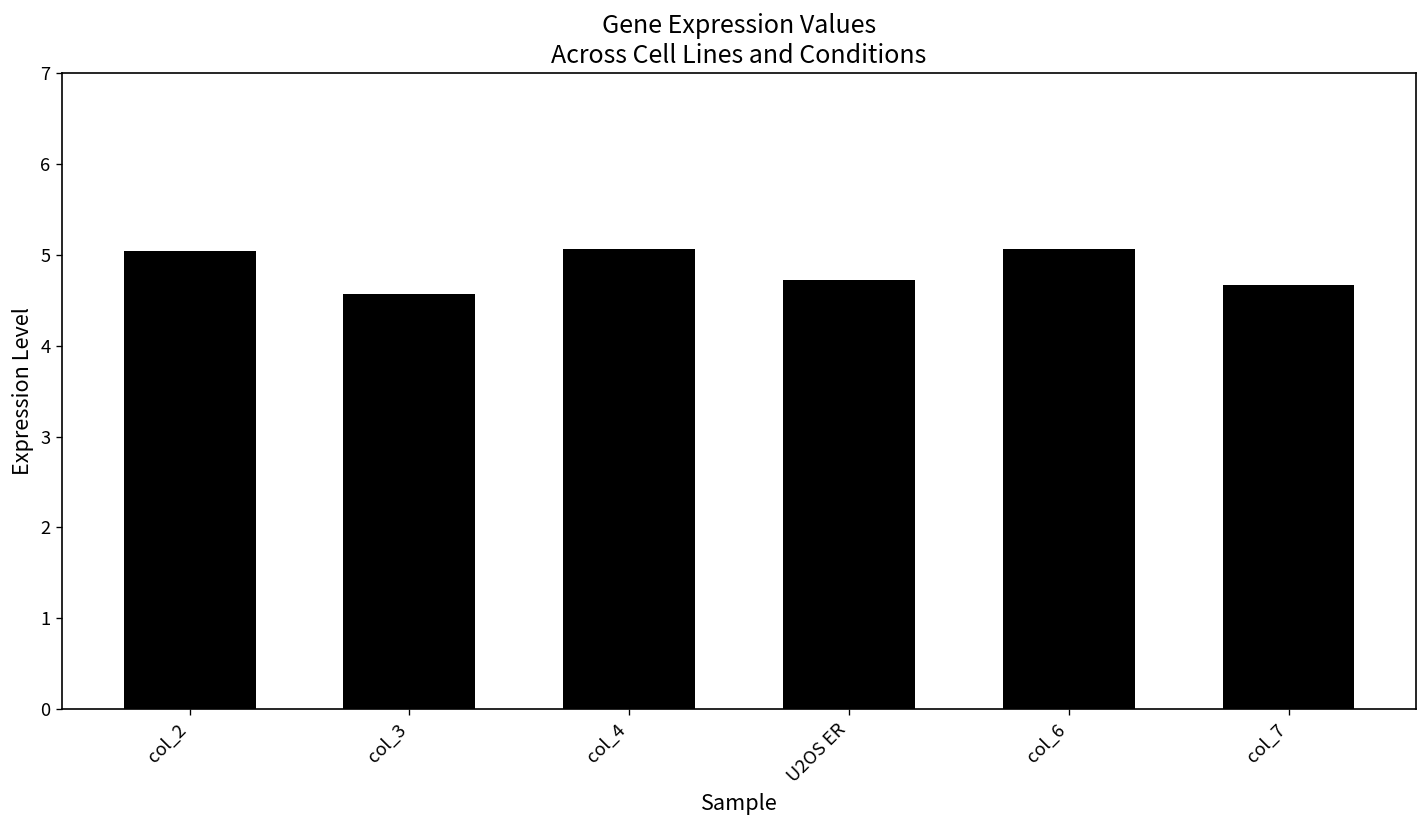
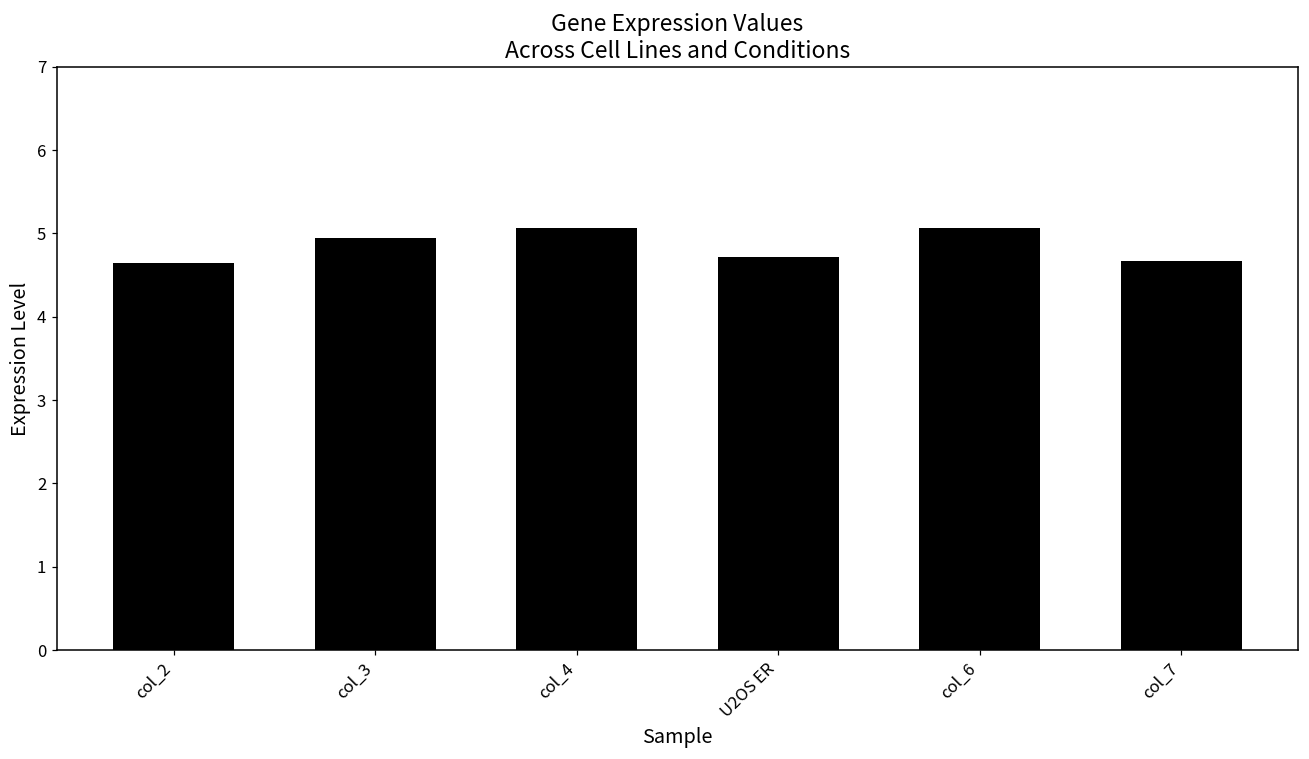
  {
-   "col_2": 5.0,
-   "col_3": 4.6,
+   "col_2": 4.6,
+   "col_3": 5.0,
    "col_4": 5.1,
    "U2OS ER": 4.7,
    "col_6": 5.1,
    "col_7": 4.7
  }
